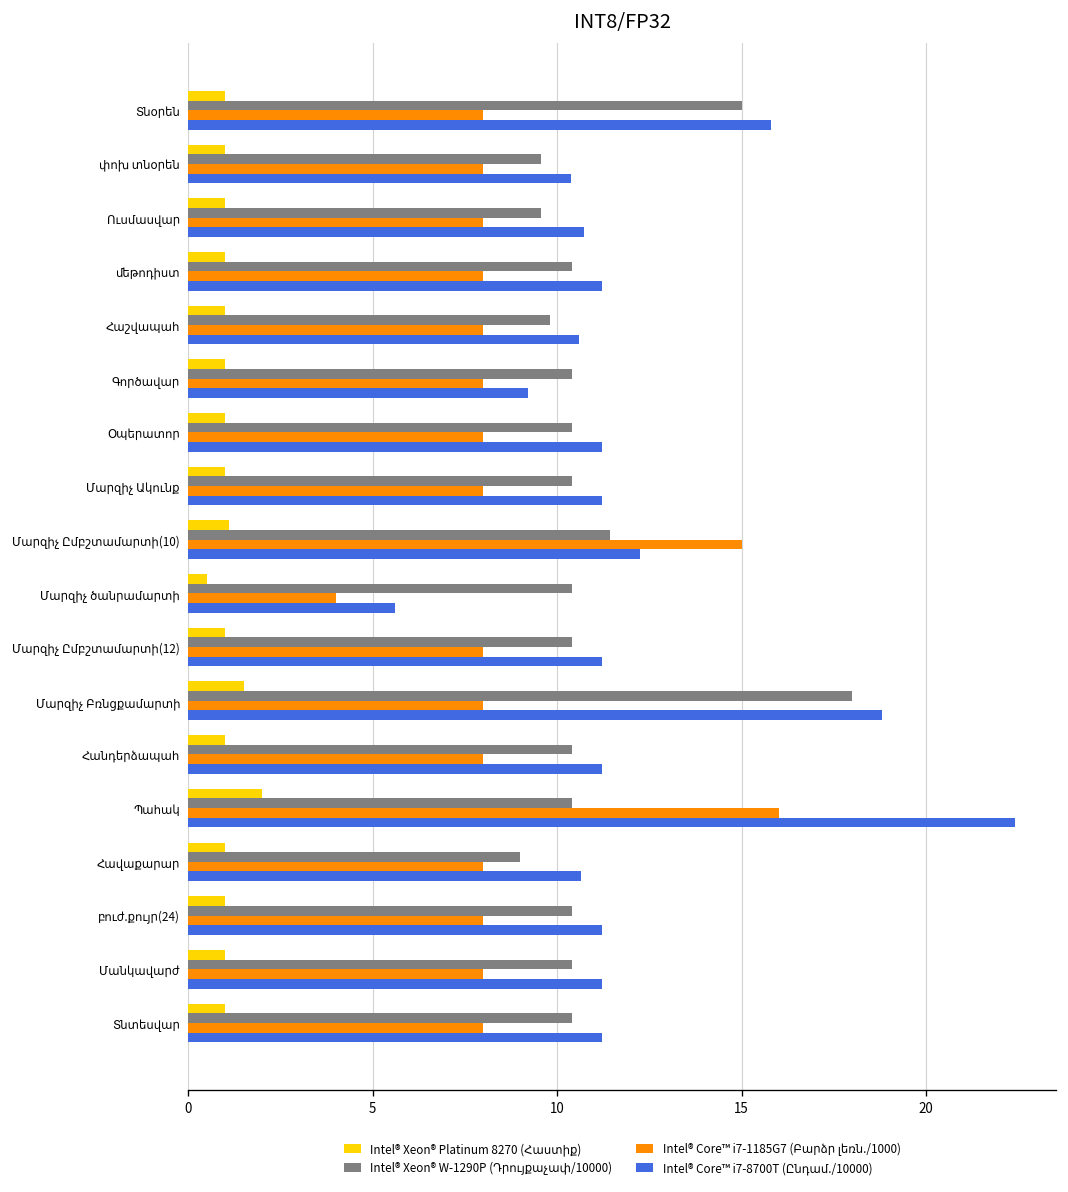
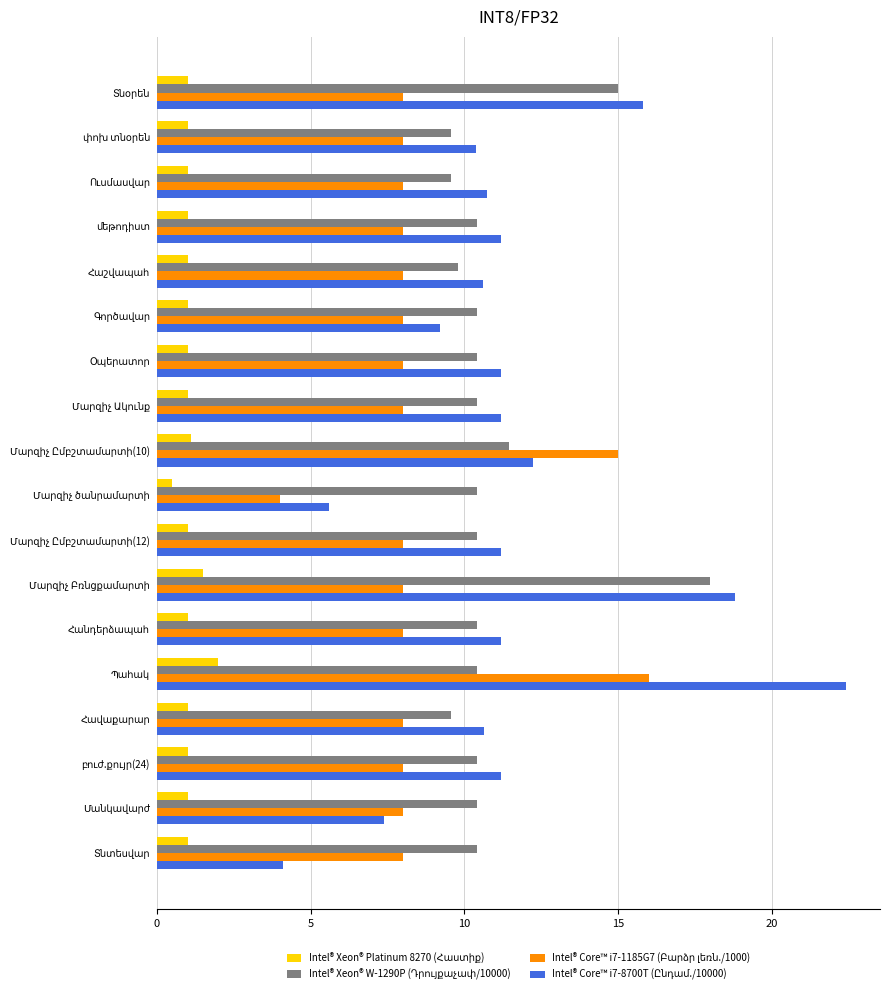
  {
    "Intel® Xeon® Platinum 8270 (Հաստիք)": {
      "Տնօրեն": 1.0,
      "փոխ տնօրեն": 1.0,
      "Ուսմասվար": 1.0,
      "մեթոդիստ": 1.0,
      "Հաշվապահ": 1.0,
      "Գործավար": 1.0,
      "Օպերատոր": 1.0,
      "Մարզիչ Ակունք": 1.0,
      "Մարզիչ Ըմբշտամարտի(10)": 1.1,
      "Մարզիչ ծանրամարտի": 0.5,
      "Մարզիչ Ըմբշտամարտի(12)": 1.0,
      "Մարզիչ Բռնցքամարտի": 1.5,
      "Հանդերձապահ": 1.0,
      "Պահակ": 2.0,
      "Հավաքարար": 1.0,
      "բուժ.քույր(24)": 1.0,
      "Մանկավարժ": 1.0,
      "Տնտեսվար": 1.0
    },
    "Intel® Xeon® W-1290P (Դրույքաչափ/10000)": {
      "Տնօրեն": 15.0,
      "փոխ տնօրեն": 9.6,
      "Ուսմասվար": 9.6,
      "մեթոդիստ": 10.4,
      "Հաշվապահ": 9.8,
      "Գործավար": 10.4,
      "Օպերատոր": 10.4,
      "Մարզիչ Ակունք": 10.4,
      "Մարզիչ Ըմբշտամարտի(10)": 11.4,
      "Մարզիչ ծանրամարտի": 10.4,
      "Մարզիչ Ըմբշտամարտի(12)": 10.4,
      "Մարզիչ Բռնցքամարտի": 18.0,
      "Հանդերձապահ": 10.4,
      "Պահակ": 10.4,
-     "Հավաքարար": 9.0,
+     "Հավաքարար": 9.6,
      "բուժ.քույր(24)": 10.4,
      "Մանկավարժ": 10.4,
      "Տնտեսվար": 10.4
    },
    "Intel® Core™ i7-1185G7 (Բարձր լեռն./1000)": {
      "Տնօրեն": 8.0,
      "փոխ տնօրեն": 8.0,
      "Ուսմասվար": 8.0,
      "մեթոդիստ": 8.0,
      "Հաշվապահ": 8.0,
      "Գործավար": 8.0,
      "Օպերատոր": 8.0,
      "Մարզիչ Ակունք": 8.0,
      "Մարզիչ Ըմբշտամարտի(10)": 15.0,
      "Մարզիչ ծանրամարտի": 4.0,
      "Մարզիչ Ըմբշտամարտի(12)": 8.0,
      "Մարզիչ Բռնցքամարտի": 8.0,
      "Հանդերձապահ": 8.0,
      "Պահակ": 16.0,
      "Հավաքարար": 8.0,
      "բուժ.քույր(24)": 8.0,
      "Մանկավարժ": 8.0,
      "Տնտեսվար": 8.0
    },
    "Intel® Core™ i7-8700T (Ընդամ./10000)": {
      "Տնօրեն": 15.8,
      "փոխ տնօրեն": 10.4,
      "Ուսմասվար": 10.7,
      "մեթոդիստ": 11.2,
      "Հաշվապահ": 10.6,
      "Գործավար": 9.2,
      "Օպերատոր": 11.2,
      "Մարզիչ Ակունք": 11.2,
      "Մարզիչ Ըմբշտամարտի(10)": 12.2,
      "Մարզիչ ծանրամարտի": 5.6,
      "Մարզիչ Ըմբշտամարտի(12)": 11.2,
      "Մարզիչ Բռնցքամարտի": 18.8,
      "Հանդերձապահ": 11.2,
      "Պահակ": 22.4,
      "Հավաքարար": 10.6,
      "բուժ.քույր(24)": 11.2,
-     "Մանկավարժ": 11.2,
-     "Տնտեսվար": 11.2
+     "Մանկավարժ": 7.4,
+     "Տնտեսվար": 4.1
    }
  }
